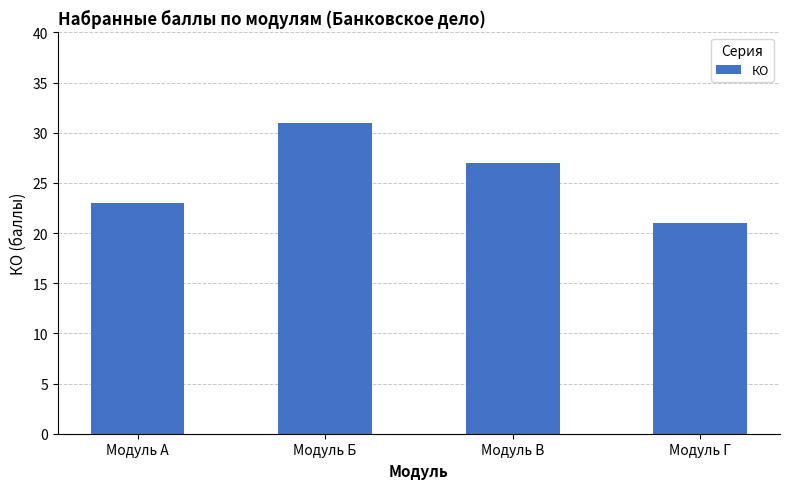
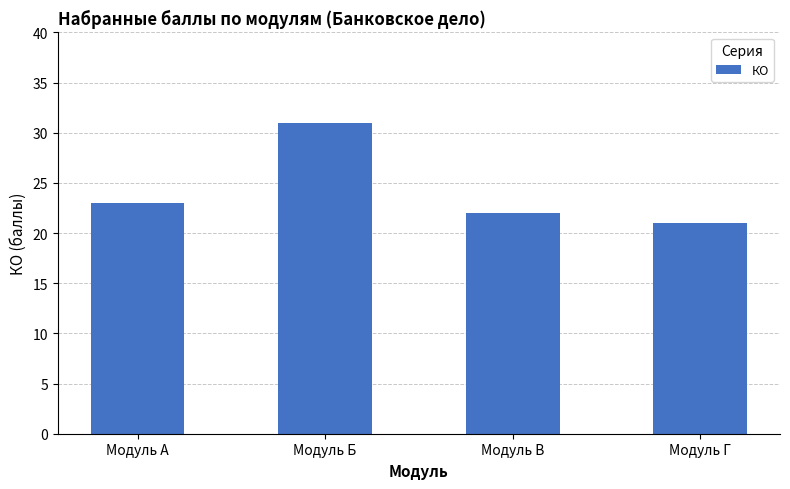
  {
    "Модуль А": 23,
    "Модуль Б": 31,
-   "Модуль В": 27,
+   "Модуль В": 22,
    "Модуль Г": 21
  }
